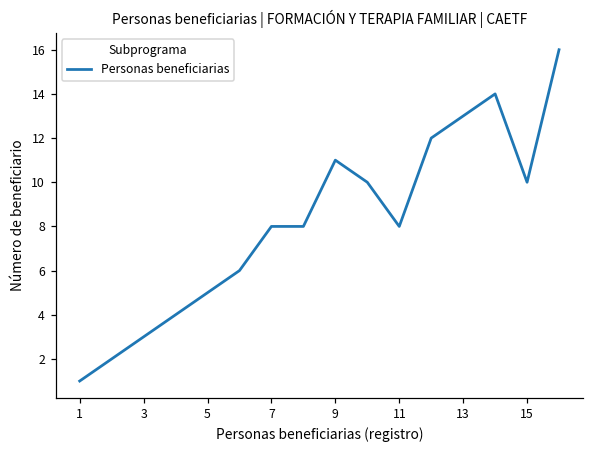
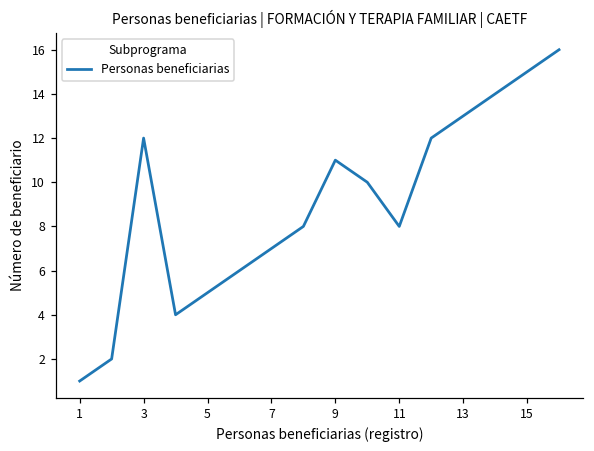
  {
    "1": 1,
-   "3": 3,
+   "3": 12,
    "5": 5,
-   "7": 8,
+   "7": 7,
    "9": 11,
    "11": 8,
    "13": 13,
-   "15": 10
+   "15": 15
  }
